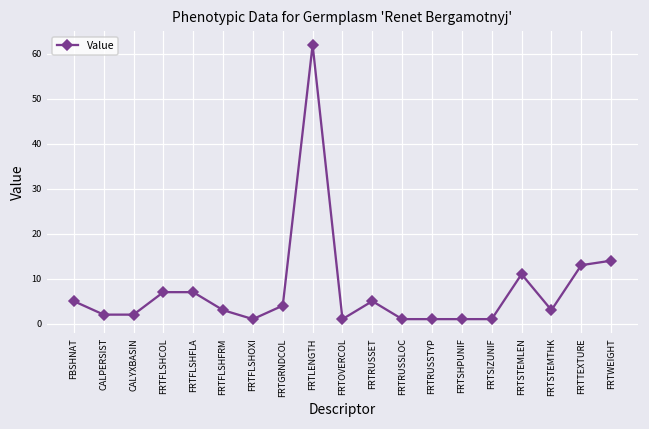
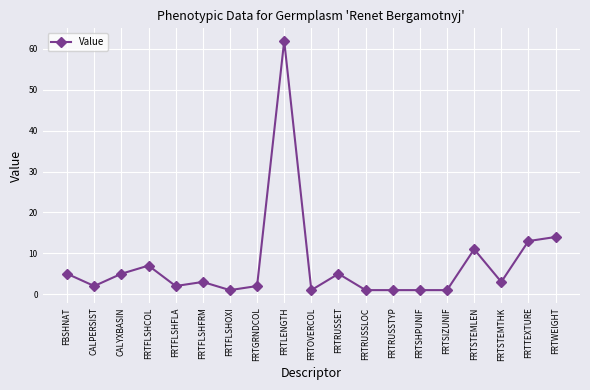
  {
    "FBSHNAT": 5,
    "CALPERSIST": 2,
-   "CALYXBASIN": 2,
+   "CALYXBASIN": 5,
    "FRTFLSHCOL": 7,
-   "FRTFLSHFLA": 7,
+   "FRTFLSHFLA": 2,
    "FRTFLSHFRM": 3,
    "FRTFLSHOXI": 1,
-   "FRTGRNDCOL": 4,
+   "FRTGRNDCOL": 2,
    "FRTLENGTH": 62,
    "FRTOVERCOL": 1,
    "FRTRUSSET": 5,
    "FRTRUSSLOC": 1,
    "FRTRUSSTYP": 1,
    "FRTSHPUNIF": 1,
    "FRTSIZUNIF": 1,
    "FRTSTEMLEN": 11,
    "FRTSTEMTHK": 3,
    "FRTTEXTURE": 13,
    "FRTWEIGHT": 14
  }
